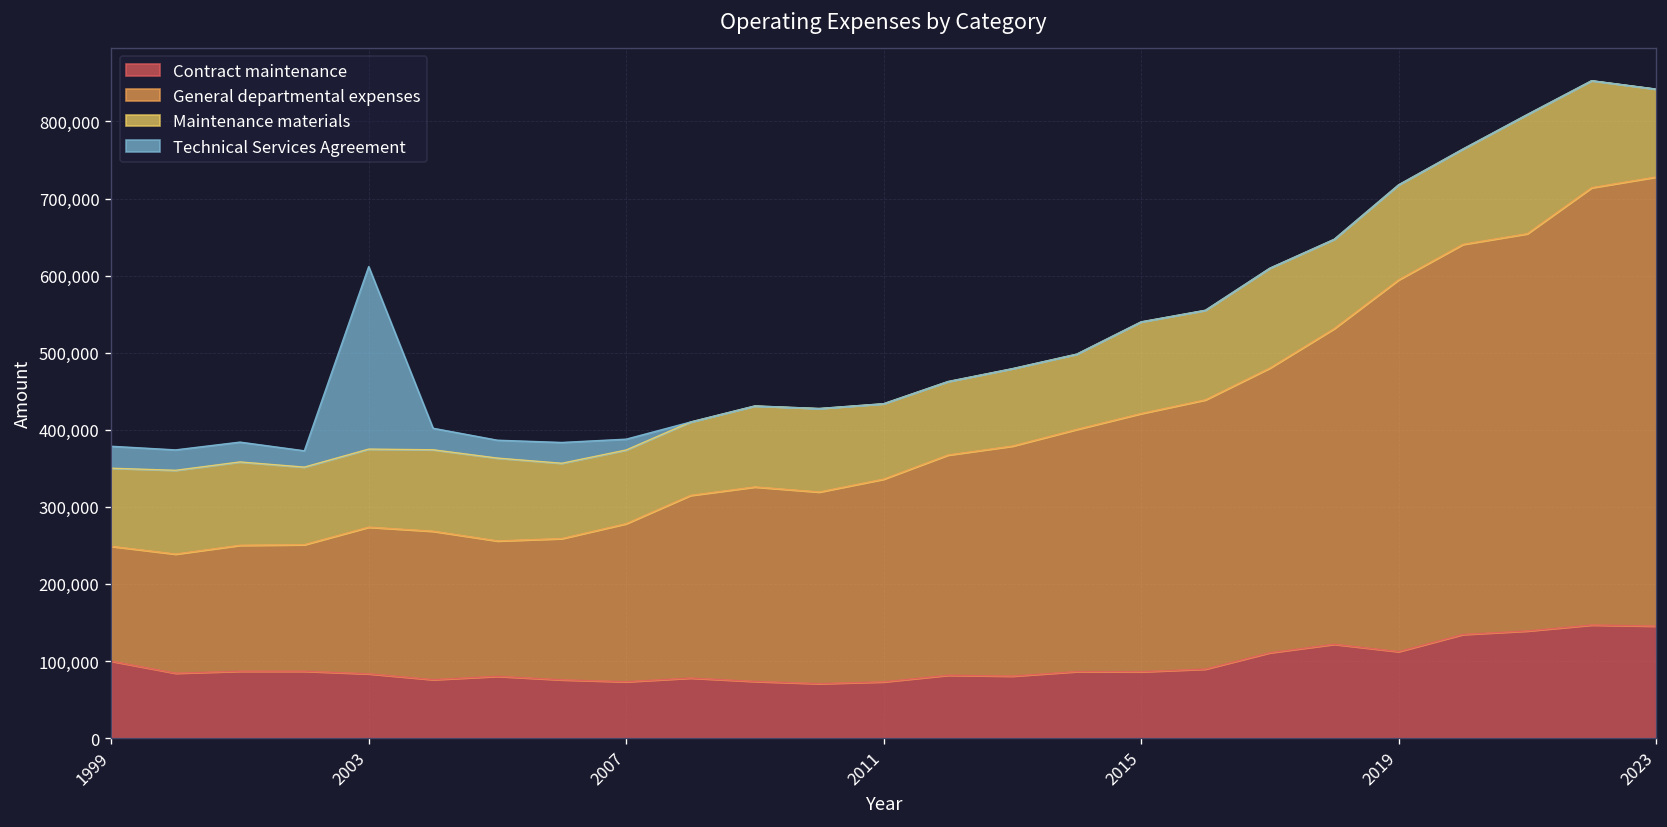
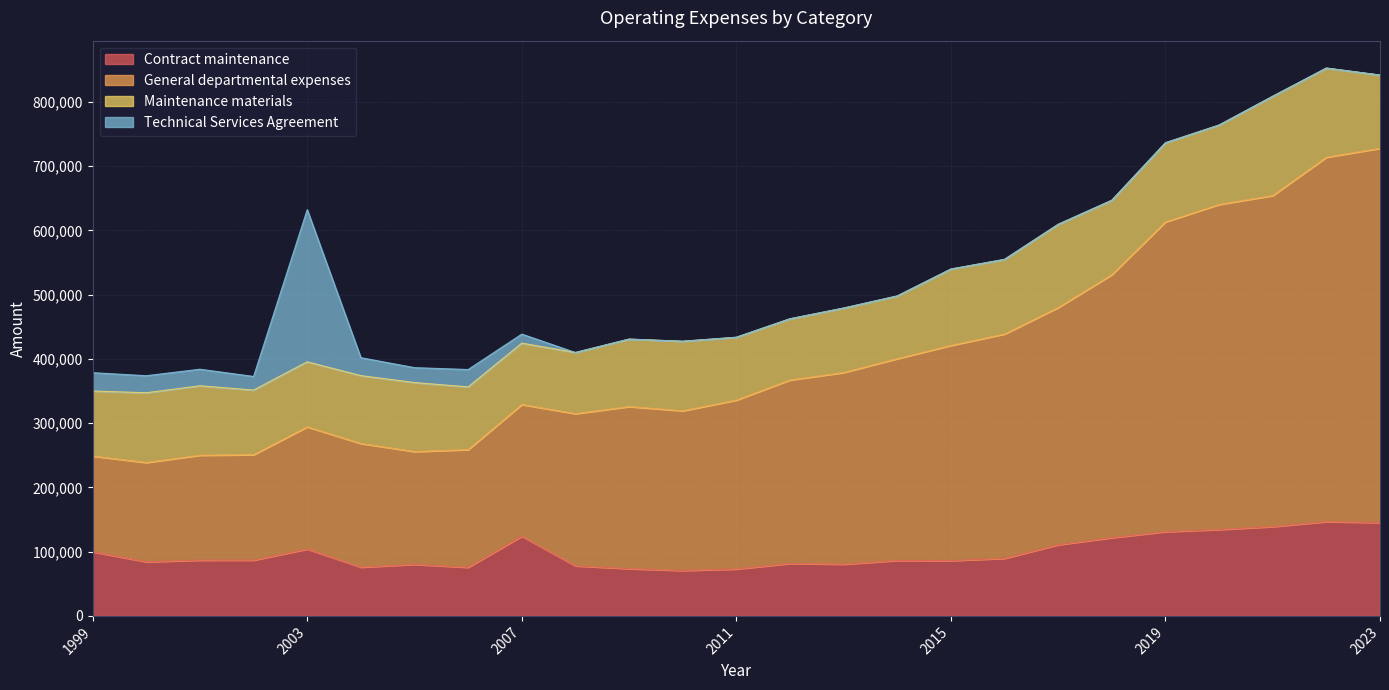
  {
    "Contract maintenance": {
      "1999": "100,000",
-     "2003": "80,000",
-     "2007": "70,000",
+     "2003": "100,000",
+     "2007": "120,000",
      "2011": "70,000",
      "2015": "90,000",
-     "2019": "110,000",
+     "2019": "130,000",
      "2023": "150,000"
    },
    "Technical Services Agreement": {
      "1999": "30,000",
      "2003": "240,000",
      "2007": "10,000"
    }
  }
